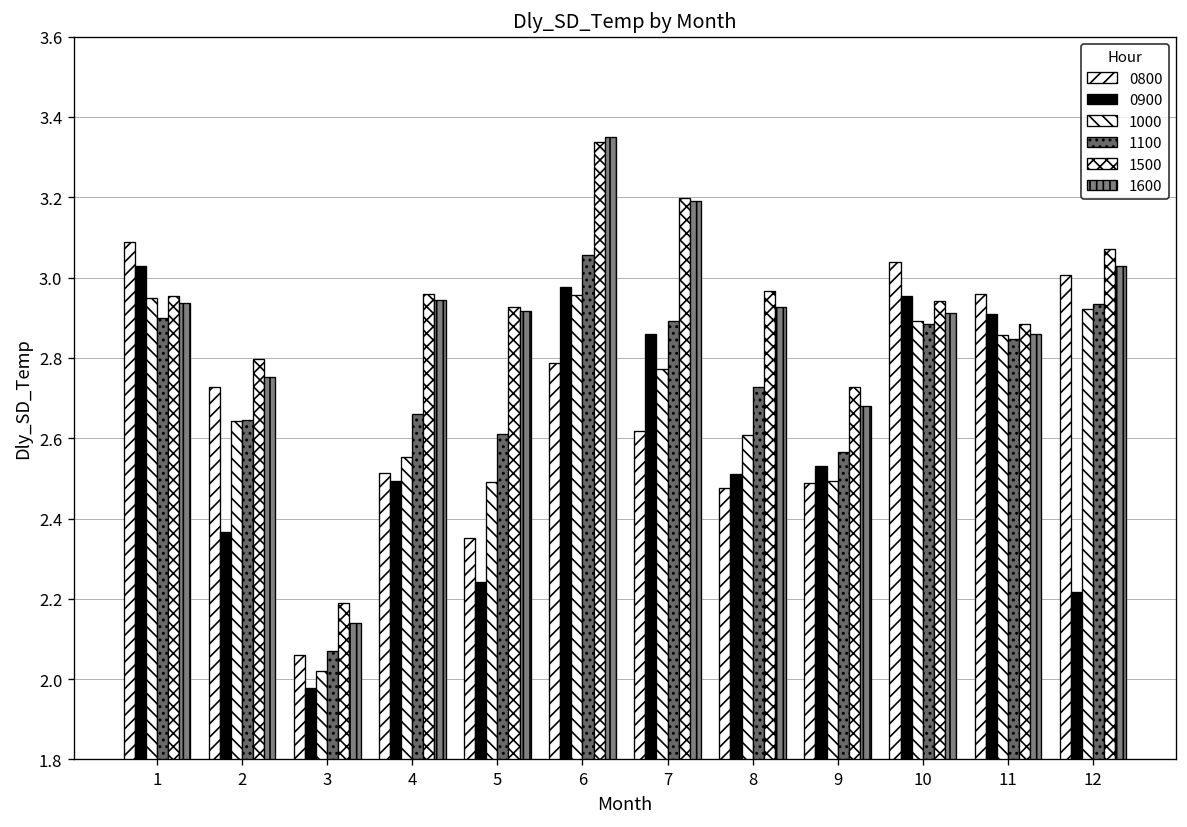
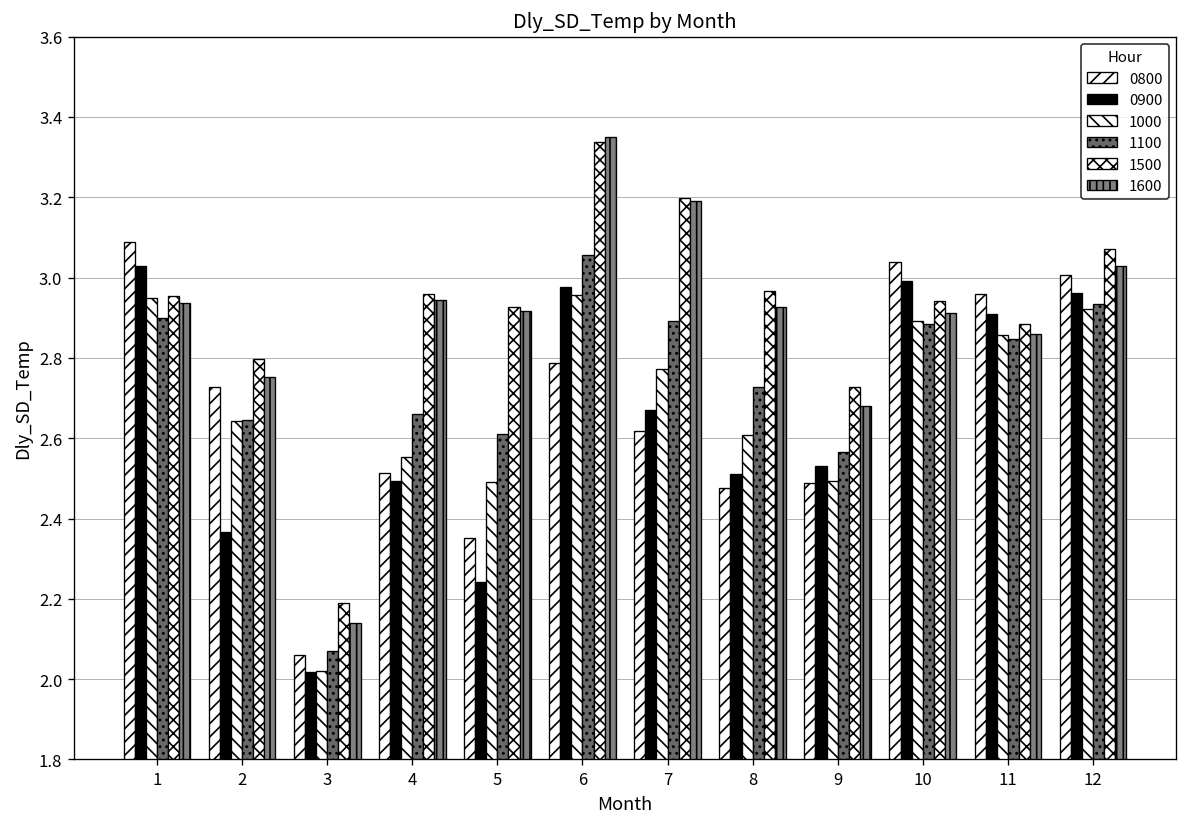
  {
    "0900": {
      "1": 3.03,
      "2": 2.37,
-     "3": 1.98,
+     "3": 2.02,
      "4": 2.49,
      "5": 2.24,
      "6": 2.98,
-     "7": 2.86,
+     "7": 2.67,
      "8": 2.51,
      "9": 2.53,
-     "10": 2.95,
+     "10": 2.99,
      "11": 2.91,
-     "12": 2.22
+     "12": 2.96
    }
  }
